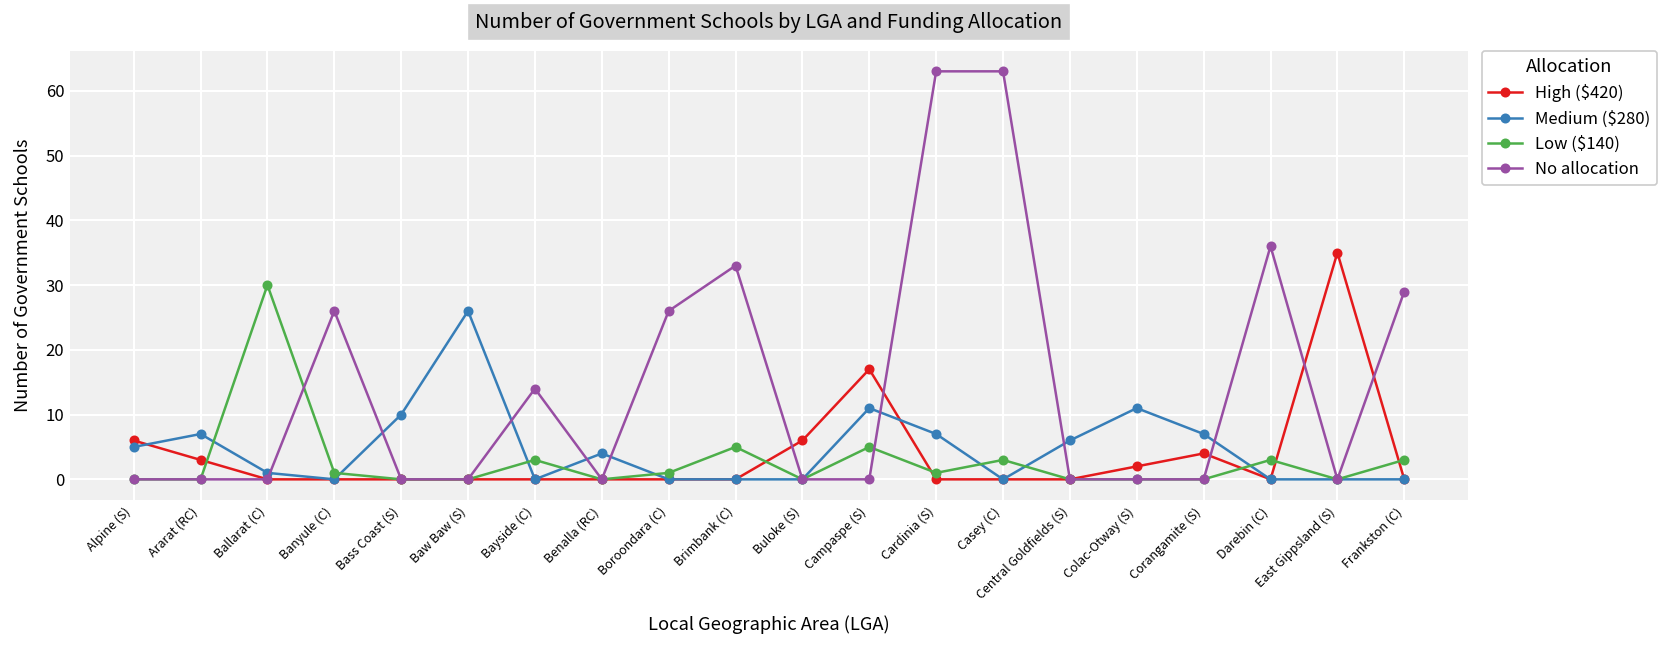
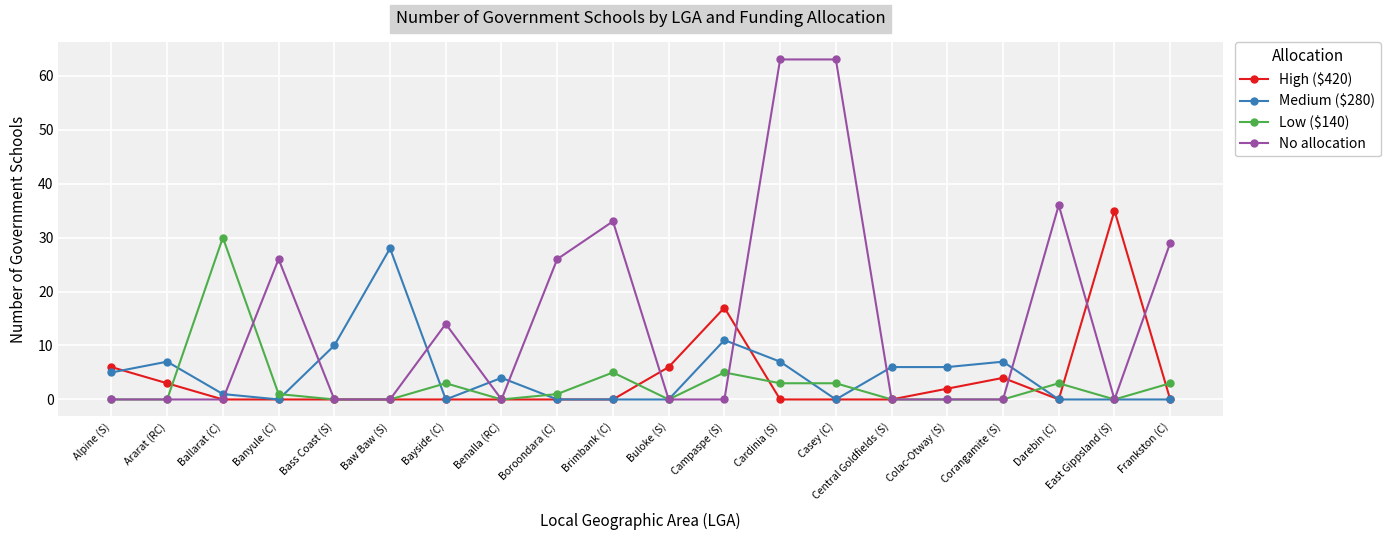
  {
    "High ($420)": {
      "Alpine (S)": 6,
      "Ararat (RC)": 3,
      "Buloke (S)": 6,
      "Campaspe (S)": 17,
      "Cardinia (S)": 0,
      "Colac-Otway (S)": 2,
      "Corangamite (S)": 4,
      "East Gippsland (S)": 35
    },
    "Medium ($280)": {
      "Alpine (S)": 5,
      "Ararat (RC)": 7,
      "Ballarat (C)": 1,
      "Bass Coast (S)": 10,
-     "Baw Baw (S)": 26,
+     "Baw Baw (S)": 28,
      "Benalla (RC)": 4,
      "Campaspe (S)": 11,
      "Cardinia (S)": 7,
      "Central Goldfields (S)": 6,
-     "Colac-Otway (S)": 11,
+     "Colac-Otway (S)": 6,
      "Corangamite (S)": 7
    },
    "Low ($140)": {
      "Ballarat (C)": 30,
      "Banyule (C)": 1,
      "Bayside (C)": 3,
      "Boroondara (C)": 1,
      "Brimbank (C)": 5,
      "Campaspe (S)": 5,
-     "Cardinia (S)": 1,
+     "Cardinia (S)": 3,
      "Casey (C)": 3,
      "Darebin (C)": 3,
      "Frankston (C)": 3
    },
    "No allocation": {
      "Banyule (C)": 26,
      "Bayside (C)": 14,
      "Boroondara (C)": 26,
      "Brimbank (C)": 33,
      "Campaspe (S)": 0,
      "Cardinia (S)": 63,
      "Casey (C)": 63,
      "Darebin (C)": 36,
      "Frankston (C)": 29
    }
  }
